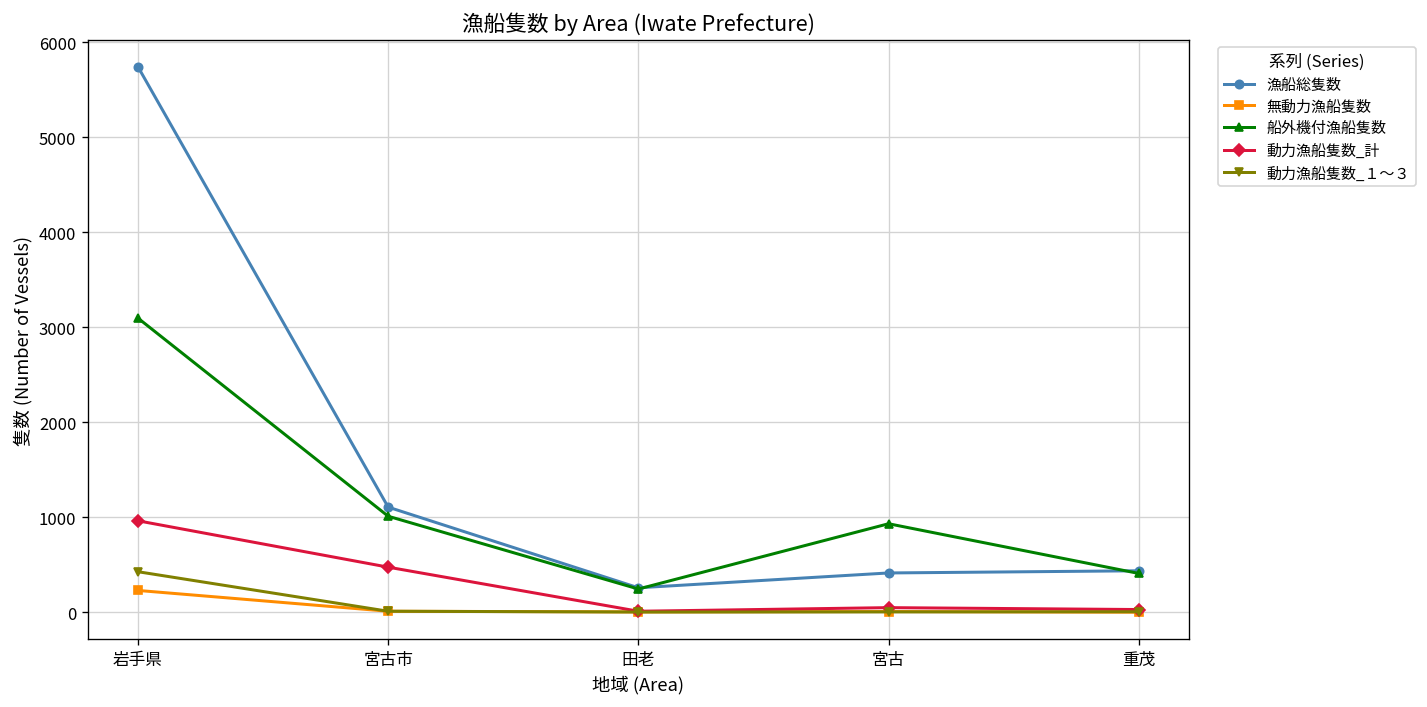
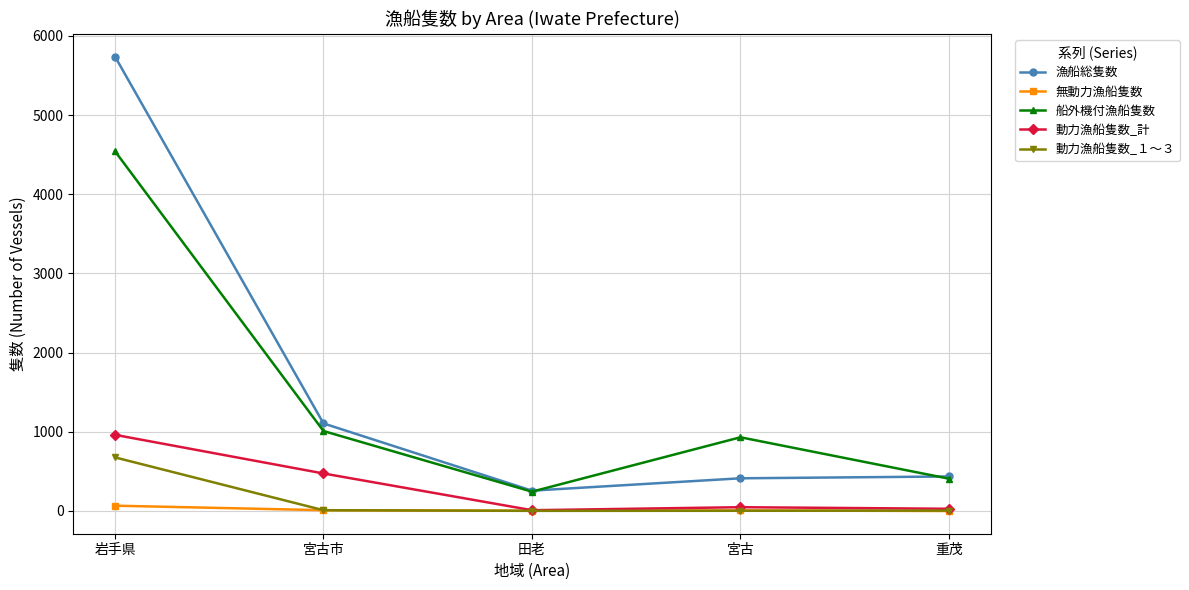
  {
    "漁船総隻数": {
      "岩手県": 5700,
      "宮古市": 1100,
      "宮古": 400
    },
    "無動力漁船隻数": {
-     "岩手県": 200
+     "岩手県": 100
    },
    "船外機付漁船隻数": {
-     "岩手県": 3100,
+     "岩手県": 4500,
      "宮古市": 1000,
      "宮古": 900
    },
    "動力漁船隻数_計": {
      "岩手県": 1000,
      "宮古市": 500,
      "宮古": 0
    },
    "動力漁船隻数_１～３": {
-     "岩手県": 400
+     "岩手県": 700
    }
  }
